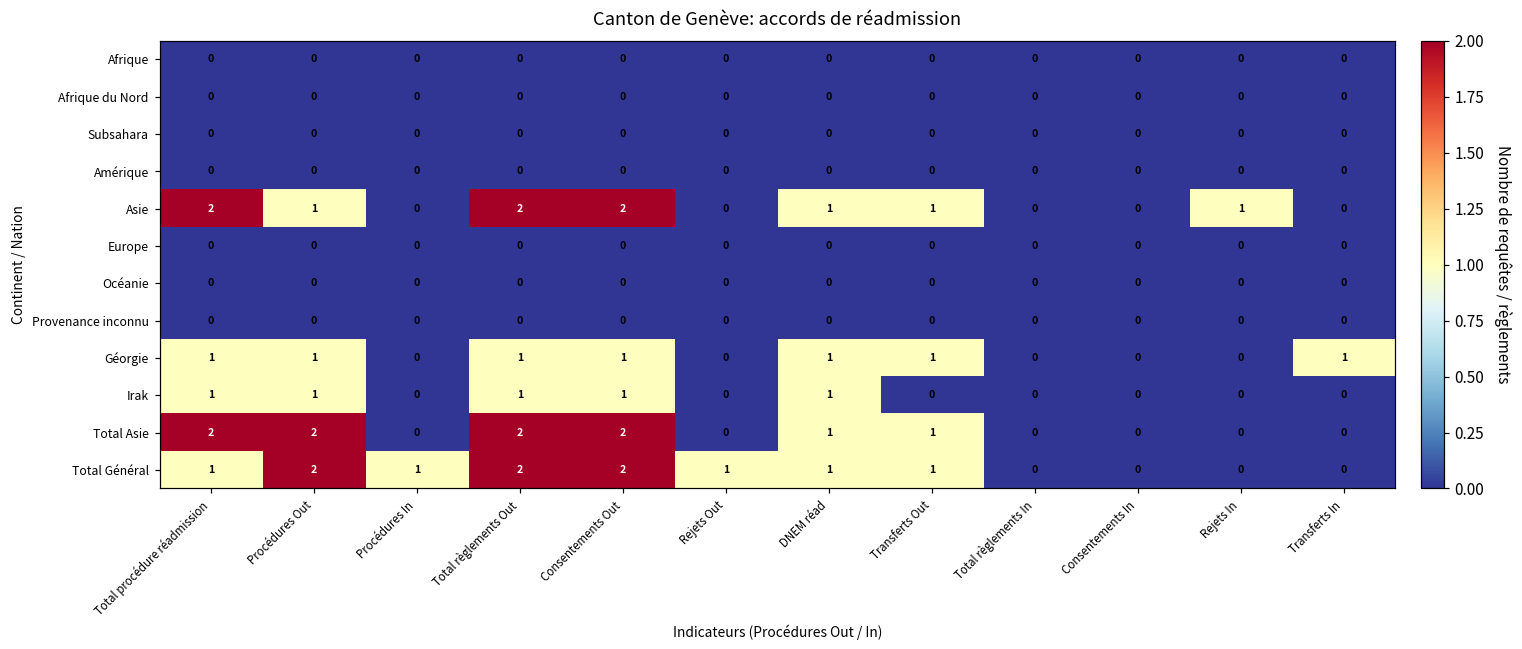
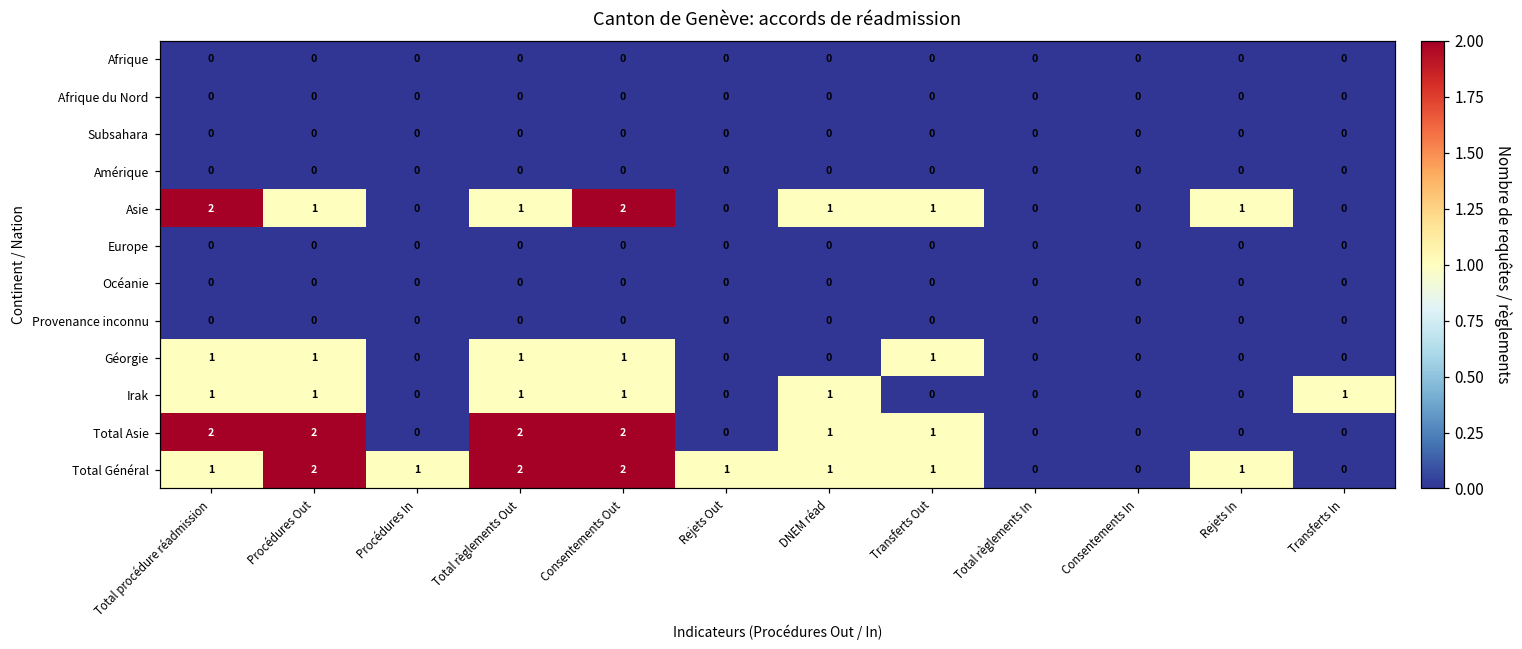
  {
    "Afrique": {
      "Total procédure réadmission": 0,
      "Procédures Out": 0,
      "Procédures In": 0,
      "Total règlements Out": 0,
      "Consentements Out": 0,
      "Rejets Out": 0,
      "DNEM réad": 0,
      "Transferts Out": 0,
      "Total règlements In": 0,
      "Consentements In": 0,
      "Rejets In": 0,
      "Transferts In": 0
    },
    "Afrique du Nord": {
      "Total procédure réadmission": 0,
      "Procédures Out": 0,
      "Procédures In": 0,
      "Total règlements Out": 0,
      "Consentements Out": 0,
      "Rejets Out": 0,
      "DNEM réad": 0,
      "Transferts Out": 0,
      "Total règlements In": 0,
      "Consentements In": 0,
      "Rejets In": 0,
      "Transferts In": 0
    },
    "Subsahara": {
      "Total procédure réadmission": 0,
      "Procédures Out": 0,
      "Procédures In": 0,
      "Total règlements Out": 0,
      "Consentements Out": 0,
      "Rejets Out": 0,
      "DNEM réad": 0,
      "Transferts Out": 0,
      "Total règlements In": 0,
      "Consentements In": 0,
      "Rejets In": 0,
      "Transferts In": 0
    },
    "Amérique": {
      "Total procédure réadmission": 0,
      "Procédures Out": 0,
      "Procédures In": 0,
      "Total règlements Out": 0,
      "Consentements Out": 0,
      "Rejets Out": 0,
      "DNEM réad": 0,
      "Transferts Out": 0,
      "Total règlements In": 0,
      "Consentements In": 0,
      "Rejets In": 0,
      "Transferts In": 0
    },
    "Asie": {
      "Total procédure réadmission": 2,
      "Procédures Out": 1,
      "Procédures In": 0,
-     "Total règlements Out": 2,
+     "Total règlements Out": 1,
      "Consentements Out": 2,
      "Rejets Out": 0,
      "DNEM réad": 1,
      "Transferts Out": 1,
      "Total règlements In": 0,
      "Consentements In": 0,
      "Rejets In": 1,
      "Transferts In": 0
    },
    "Europe": {
      "Total procédure réadmission": 0,
      "Procédures Out": 0,
      "Procédures In": 0,
      "Total règlements Out": 0,
      "Consentements Out": 0,
      "Rejets Out": 0,
      "DNEM réad": 0,
      "Transferts Out": 0,
      "Total règlements In": 0,
      "Consentements In": 0,
      "Rejets In": 0,
      "Transferts In": 0
    },
    "Océanie": {
      "Total procédure réadmission": 0,
      "Procédures Out": 0,
      "Procédures In": 0,
      "Total règlements Out": 0,
      "Consentements Out": 0,
      "Rejets Out": 0,
      "DNEM réad": 0,
      "Transferts Out": 0,
      "Total règlements In": 0,
      "Consentements In": 0,
      "Rejets In": 0,
      "Transferts In": 0
    },
    "Provenance inconnu": {
      "Total procédure réadmission": 0,
      "Procédures Out": 0,
      "Procédures In": 0,
      "Total règlements Out": 0,
      "Consentements Out": 0,
      "Rejets Out": 0,
      "DNEM réad": 0,
      "Transferts Out": 0,
      "Total règlements In": 0,
      "Consentements In": 0,
      "Rejets In": 0,
      "Transferts In": 0
    },
    "Géorgie": {
      "Total procédure réadmission": 1,
      "Procédures Out": 1,
      "Procédures In": 0,
      "Total règlements Out": 1,
      "Consentements Out": 1,
      "Rejets Out": 0,
-     "DNEM réad": 1,
+     "DNEM réad": 0,
      "Transferts Out": 1,
      "Total règlements In": 0,
      "Consentements In": 0,
      "Rejets In": 0,
-     "Transferts In": 1
+     "Transferts In": 0
    },
    "Irak": {
      "Total procédure réadmission": 1,
      "Procédures Out": 1,
      "Procédures In": 0,
      "Total règlements Out": 1,
      "Consentements Out": 1,
      "Rejets Out": 0,
      "DNEM réad": 1,
      "Transferts Out": 0,
      "Total règlements In": 0,
      "Consentements In": 0,
      "Rejets In": 0,
-     "Transferts In": 0
+     "Transferts In": 1
    },
    "Total Asie": {
      "Total procédure réadmission": 2,
      "Procédures Out": 2,
      "Procédures In": 0,
      "Total règlements Out": 2,
      "Consentements Out": 2,
      "Rejets Out": 0,
      "DNEM réad": 1,
      "Transferts Out": 1,
      "Total règlements In": 0,
      "Consentements In": 0,
      "Rejets In": 0,
      "Transferts In": 0
    },
    "Total Général": {
      "Total procédure réadmission": 1,
      "Procédures Out": 2,
      "Procédures In": 1,
      "Total règlements Out": 2,
      "Consentements Out": 2,
      "Rejets Out": 1,
      "DNEM réad": 1,
      "Transferts Out": 1,
      "Total règlements In": 0,
      "Consentements In": 0,
-     "Rejets In": 0,
+     "Rejets In": 1,
      "Transferts In": 0
    }
  }
